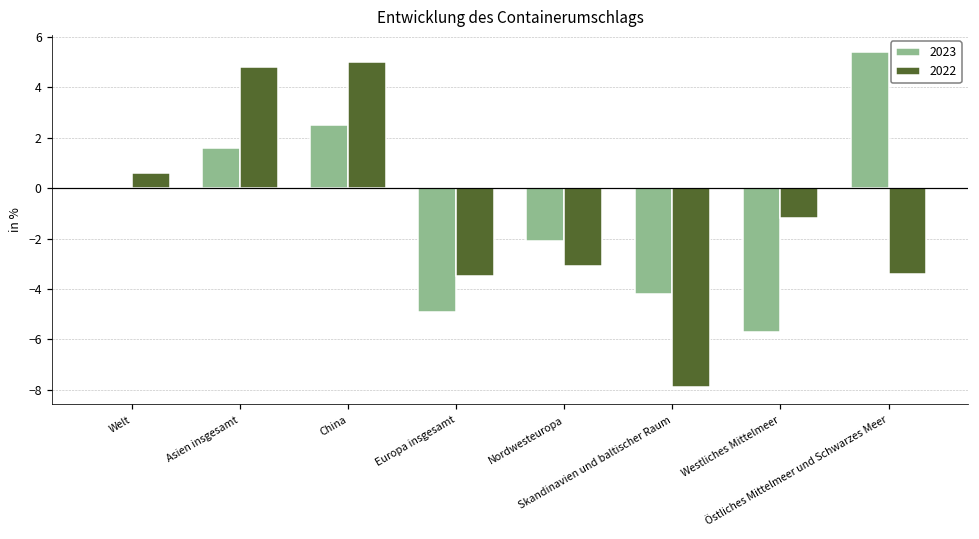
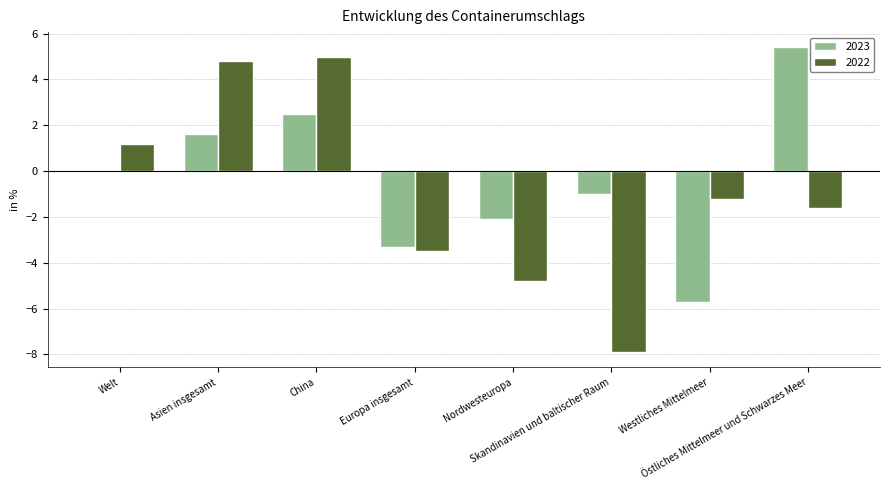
  {
    "2023": {
      "Welt": 0.0,
      "Asien insgesamt": 1.6,
      "China": 2.5,
-     "Europa insgesamt": -4.9,
+     "Europa insgesamt": -3.3,
      "Nordwesteuropa": -2.1,
-     "Skandinavien und baltischer Raum": -4.2,
+     "Skandinavien und baltischer Raum": -1.0,
      "Westliches Mittelmeer": -5.7,
      "Östliches Mittelmeer und Schwarzes Meer": 5.4
    },
    "2022": {
-     "Welt": 0.6,
+     "Welt": 1.2,
      "Asien insgesamt": 4.8,
      "China": 5.0,
      "Europa insgesamt": -3.5,
-     "Nordwesteuropa": -3.1,
+     "Nordwesteuropa": -4.8,
      "Skandinavien und baltischer Raum": -7.9,
      "Westliches Mittelmeer": -1.2,
-     "Östliches Mittelmeer und Schwarzes Meer": -3.4
+     "Östliches Mittelmeer und Schwarzes Meer": -1.6
    }
  }
